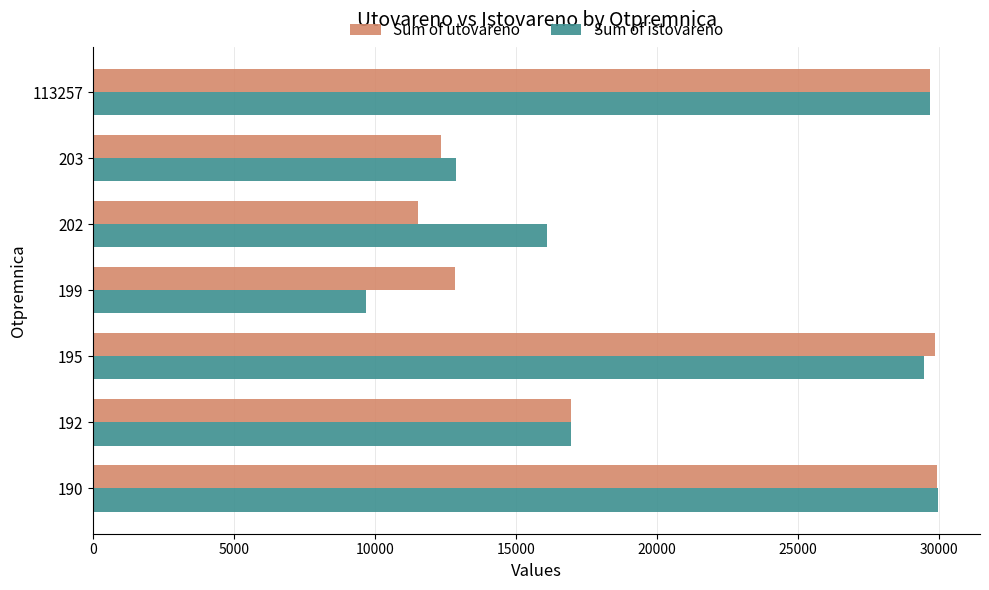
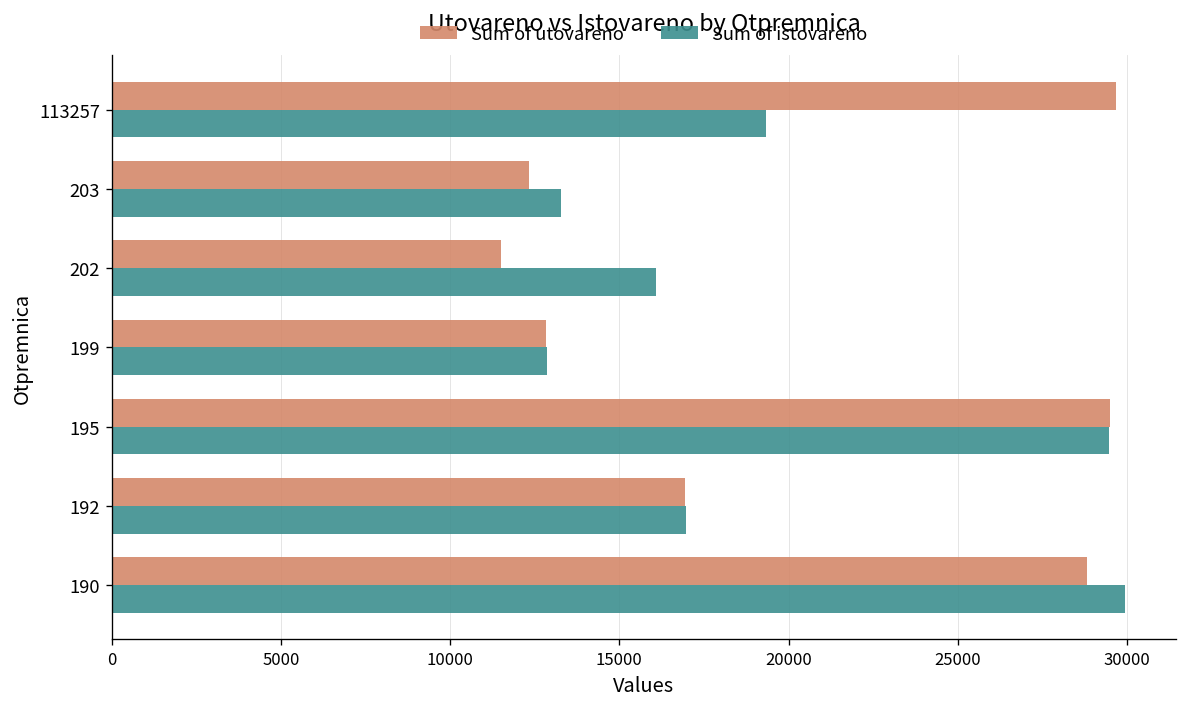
  {
    "Sum of utovareno": {
      "113257": 29700,
      "203": 12300,
      "202": 11500,
      "199": 12800,
-     "195": 29900,
+     "195": 29500,
      "192": 16900,
-     "190": 29900
+     "190": 28800
    },
    "Sum of istovareno": {
-     "113257": 29700,
-     "203": 12900,
+     "113257": 19300,
+     "203": 13300,
      "202": 16100,
-     "199": 9700,
+     "199": 12900,
      "195": 29500,
      "192": 17000,
      "190": 30000
    }
  }
